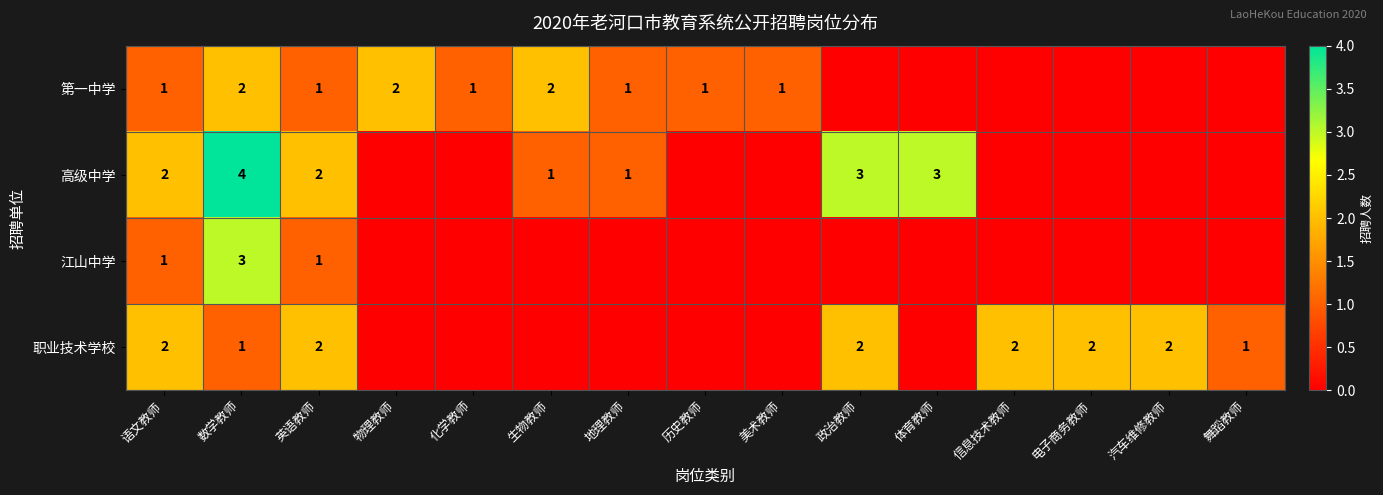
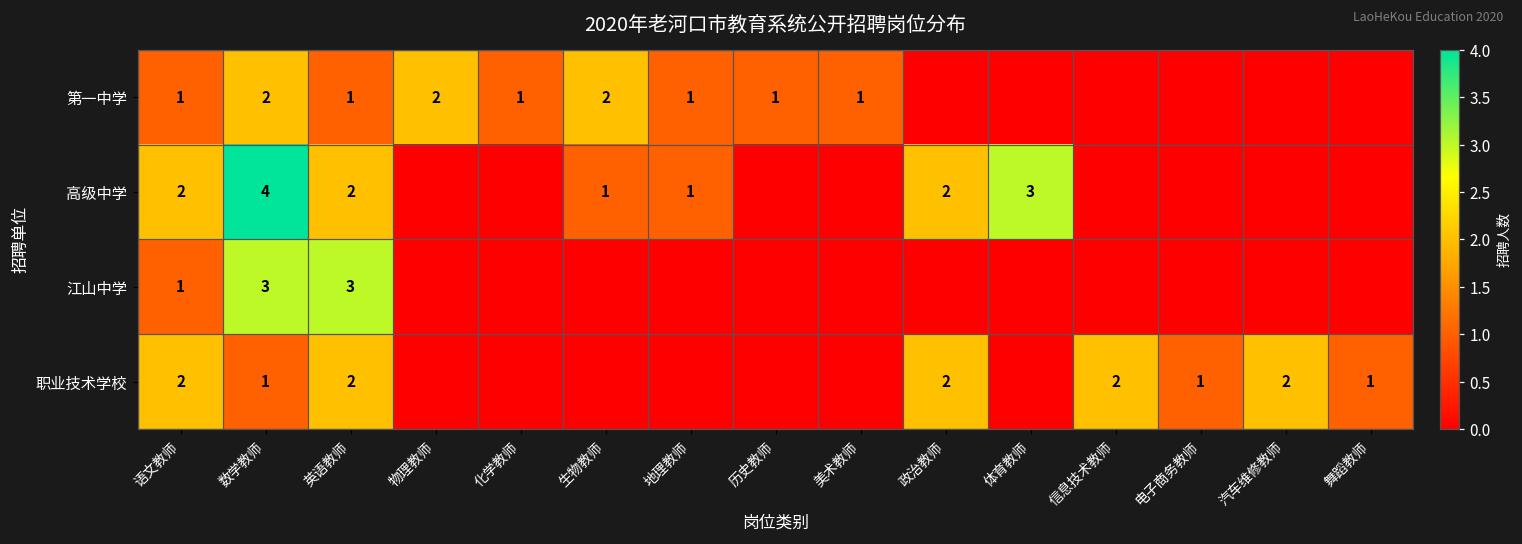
  {
    "第一中学": {
      "语文教师": 1,
      "数学教师": 2,
      "英语教师": 1,
      "物理教师": 2,
      "化学教师": 1,
      "生物教师": 2,
      "地理教师": 1,
      "历史教师": 1,
      "美术教师": 1
    },
    "高级中学": {
      "语文教师": 2,
      "数学教师": 4,
      "英语教师": 2,
      "生物教师": 1,
      "地理教师": 1,
-     "政治教师": 3,
+     "政治教师": 2,
      "体育教师": 3
    },
    "江山中学": {
      "语文教师": 1,
      "数学教师": 3,
-     "英语教师": 1
+     "英语教师": 3
    },
    "职业技术学校": {
      "语文教师": 2,
      "数学教师": 1,
      "英语教师": 2,
      "政治教师": 2,
      "信息技术教师": 2,
-     "电子商务教师": 2,
+     "电子商务教师": 1,
      "汽车维修教师": 2,
      "舞蹈教师": 1
    }
  }
